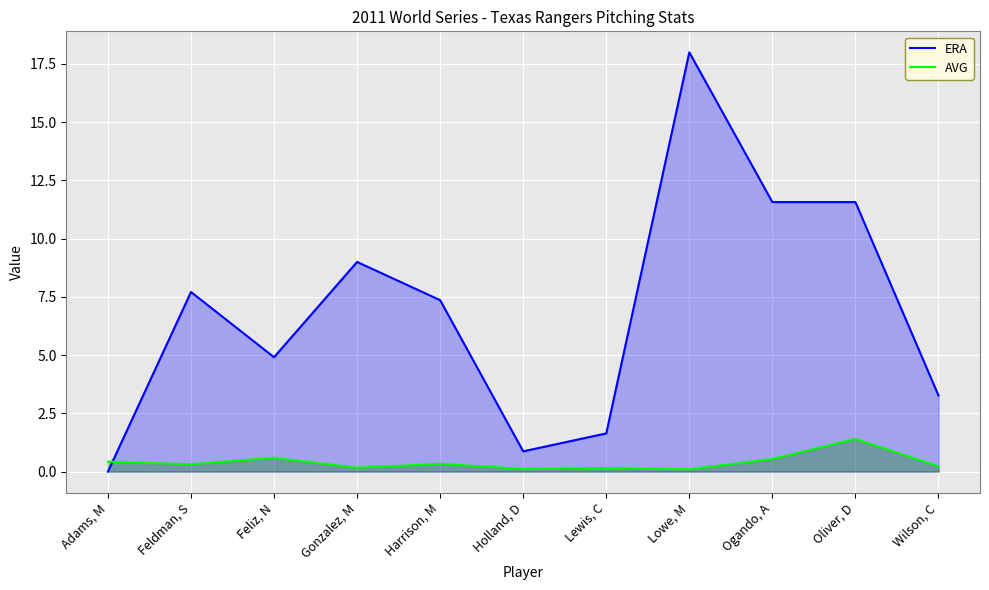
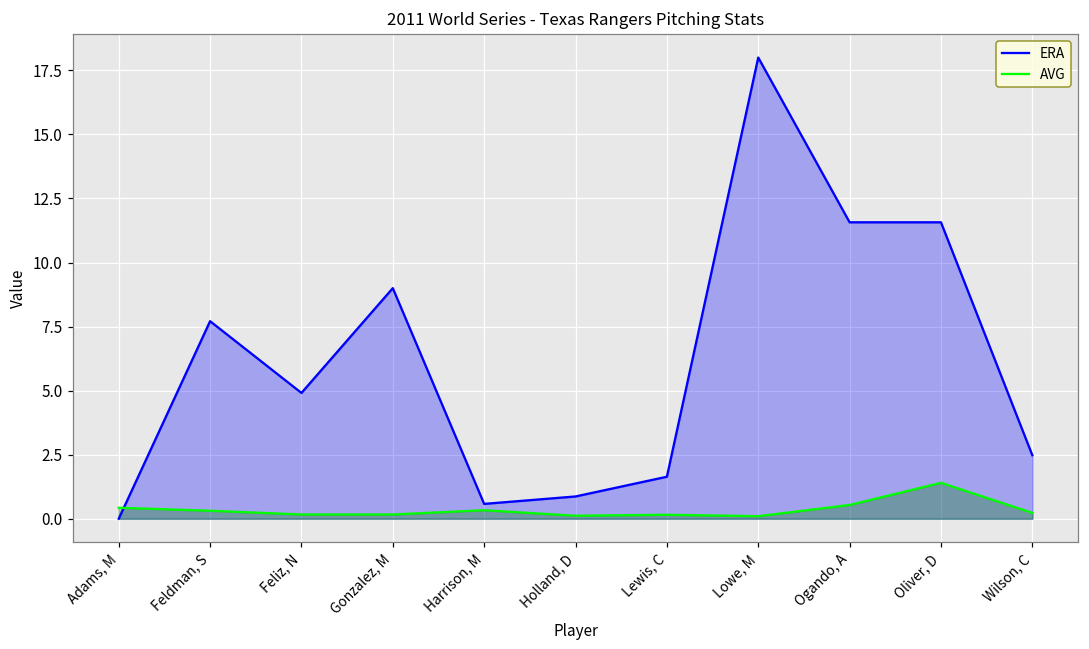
  {
    "ERA": {
      "Adams, M": 0.0,
      "Feldman, S": 7.7,
      "Feliz, N": 4.9,
      "Gonzalez, M": 9.0,
-     "Harrison, M": 7.4,
+     "Harrison, M": 0.6,
      "Holland, D": 0.9,
      "Lewis, C": 1.6,
      "Lowe, M": 18.0,
      "Ogando, A": 11.6,
      "Oliver, D": 11.6,
-     "Wilson, C": 3.3
+     "Wilson, C": 2.5
    },
    "AVG": {
      "Adams, M": 0.4,
      "Feldman, S": 0.3,
-     "Feliz, N": 0.6,
+     "Feliz, N": 0.2,
      "Gonzalez, M": 0.2,
      "Harrison, M": 0.3,
      "Holland, D": 0.1,
      "Lewis, C": 0.2,
      "Lowe, M": 0.1,
      "Ogando, A": 0.5,
      "Oliver, D": 1.4,
      "Wilson, C": 0.2
    }
  }
